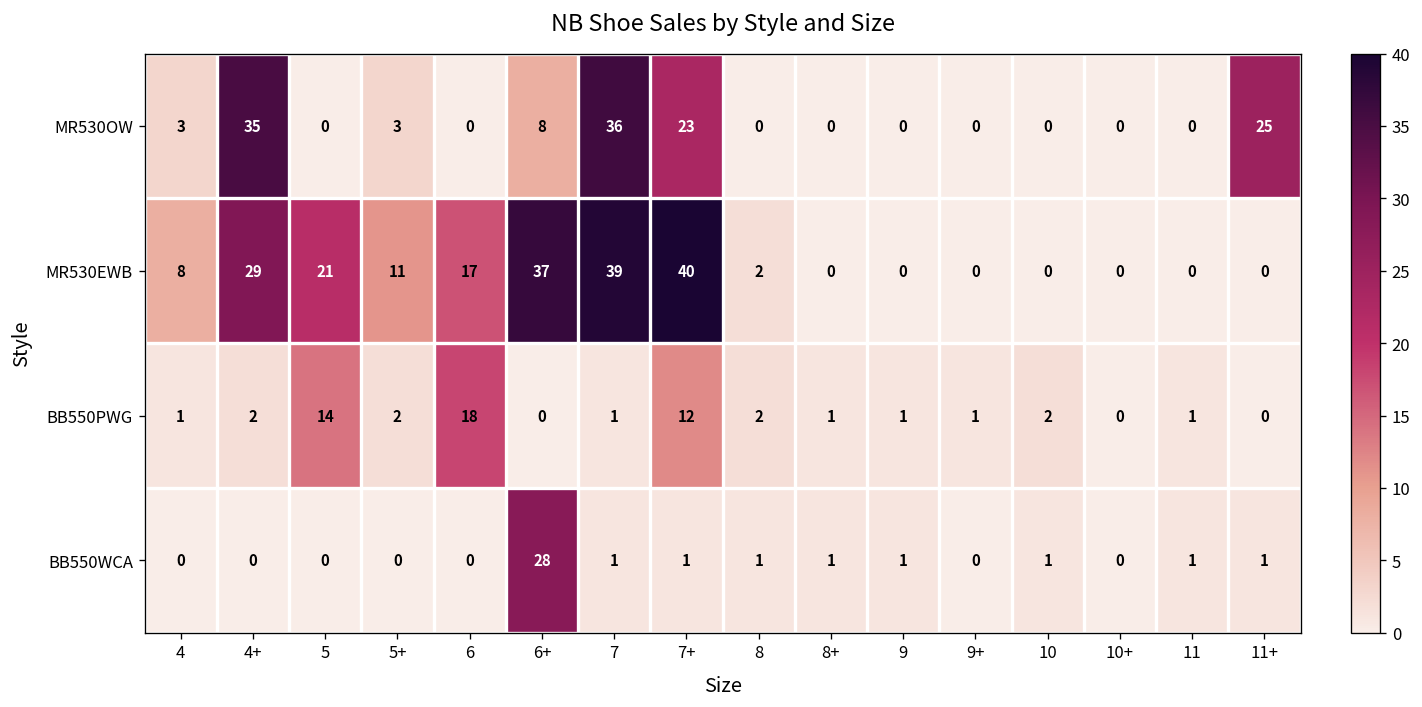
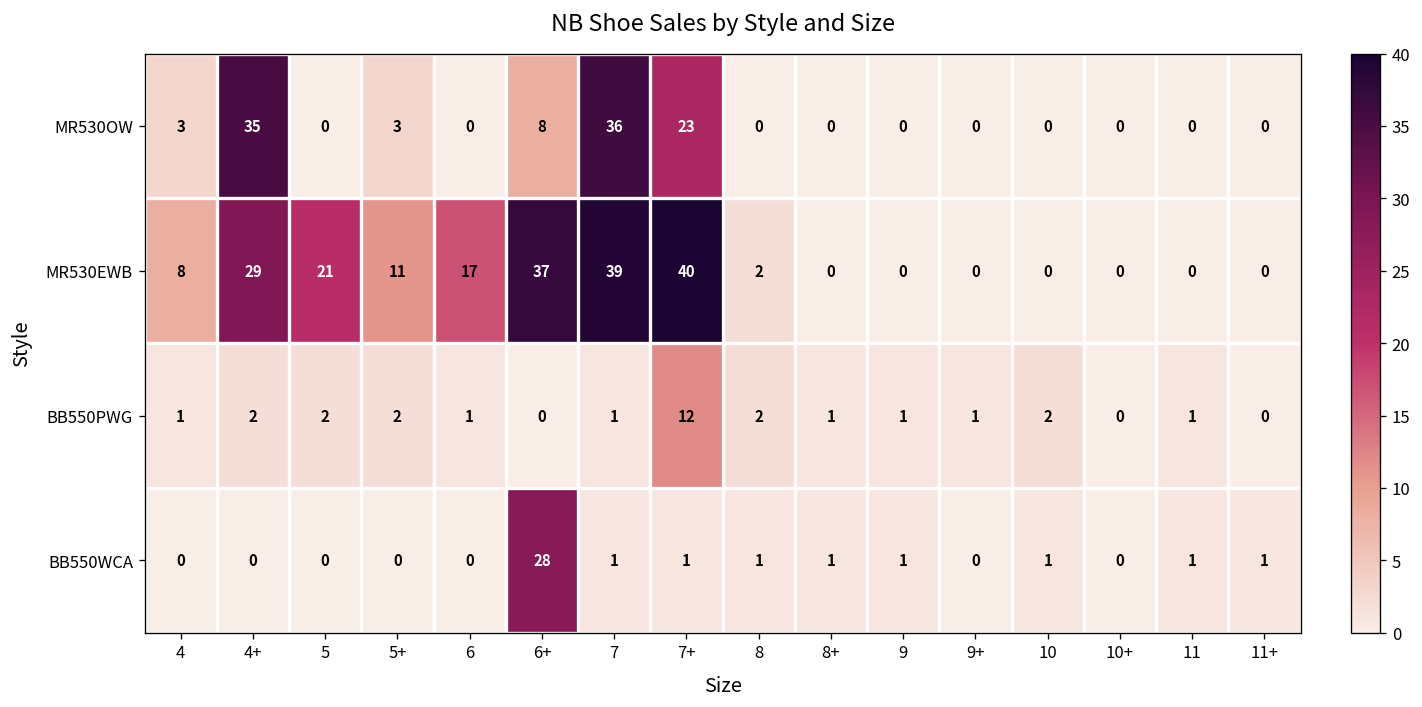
  {
    "MR530OW": {
      "4": 3,
      "4+": 35,
      "5": 0,
      "5+": 3,
      "6": 0,
      "6+": 8,
      "7": 36,
      "7+": 23,
      "8": 0,
      "8+": 0,
      "9": 0,
      "9+": 0,
      "10": 0,
      "10+": 0,
      "11": 0,
-     "11+": 25
+     "11+": 0
    },
    "MR530EWB": {
      "4": 8,
      "4+": 29,
      "5": 21,
      "5+": 11,
      "6": 17,
      "6+": 37,
      "7": 39,
      "7+": 40,
      "8": 2,
      "8+": 0,
      "9": 0,
      "9+": 0,
      "10": 0,
      "10+": 0,
      "11": 0,
      "11+": 0
    },
    "BB550PWG": {
      "4": 1,
      "4+": 2,
-     "5": 14,
+     "5": 2,
      "5+": 2,
-     "6": 18,
+     "6": 1,
      "6+": 0,
      "7": 1,
      "7+": 12,
      "8": 2,
      "8+": 1,
      "9": 1,
      "9+": 1,
      "10": 2,
      "10+": 0,
      "11": 1,
      "11+": 0
    },
    "BB550WCA": {
      "4": 0,
      "4+": 0,
      "5": 0,
      "5+": 0,
      "6": 0,
      "6+": 28,
      "7": 1,
      "7+": 1,
      "8": 1,
      "8+": 1,
      "9": 1,
      "9+": 0,
      "10": 1,
      "10+": 0,
      "11": 1,
      "11+": 1
    }
  }
